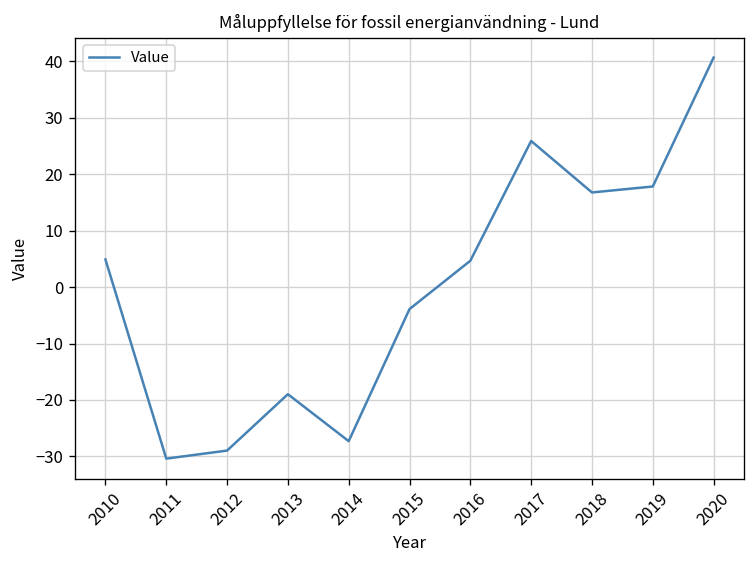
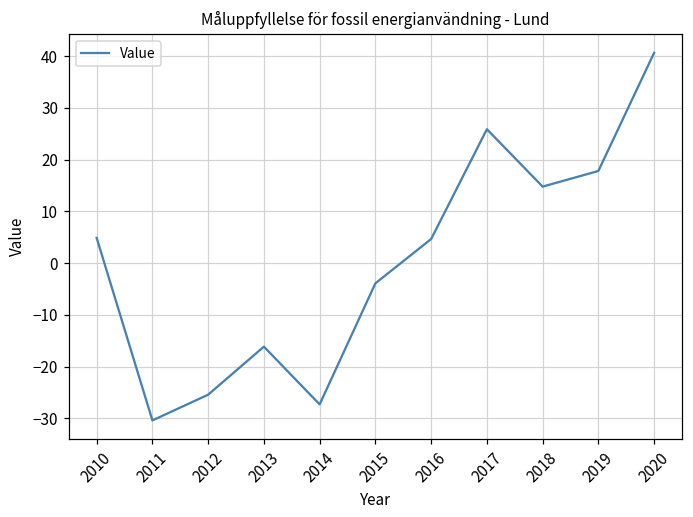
  {
    "2010": 5,
    "2011": -30,
-   "2012": -29,
-   "2013": -19,
+   "2012": -25,
+   "2013": -16,
    "2014": -27,
    "2015": -4,
    "2016": 5,
    "2017": 26,
-   "2018": 17,
+   "2018": 15,
    "2019": 18,
    "2020": 41
  }
